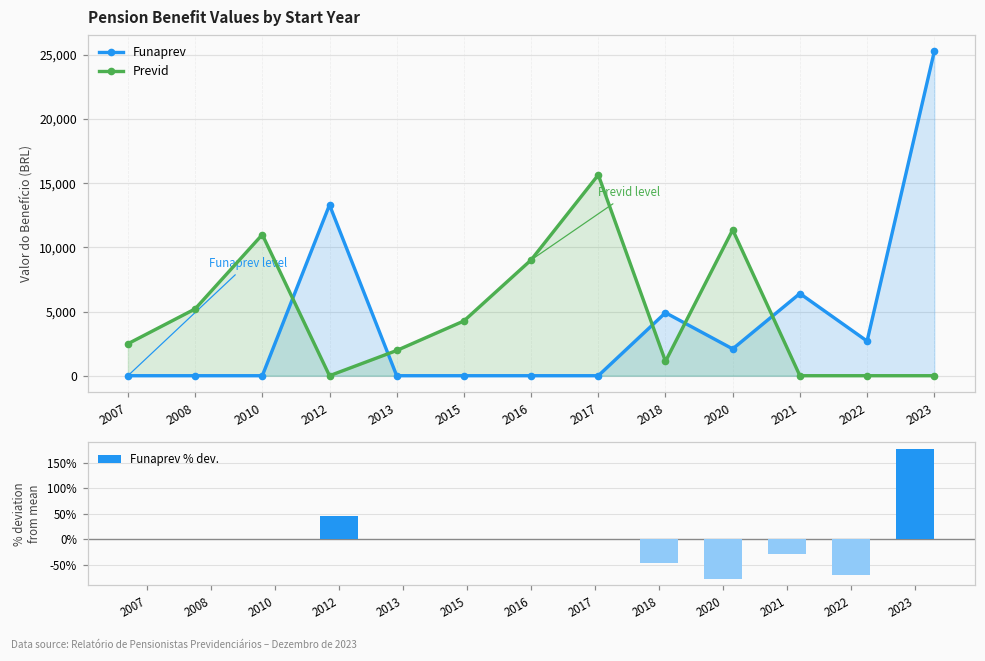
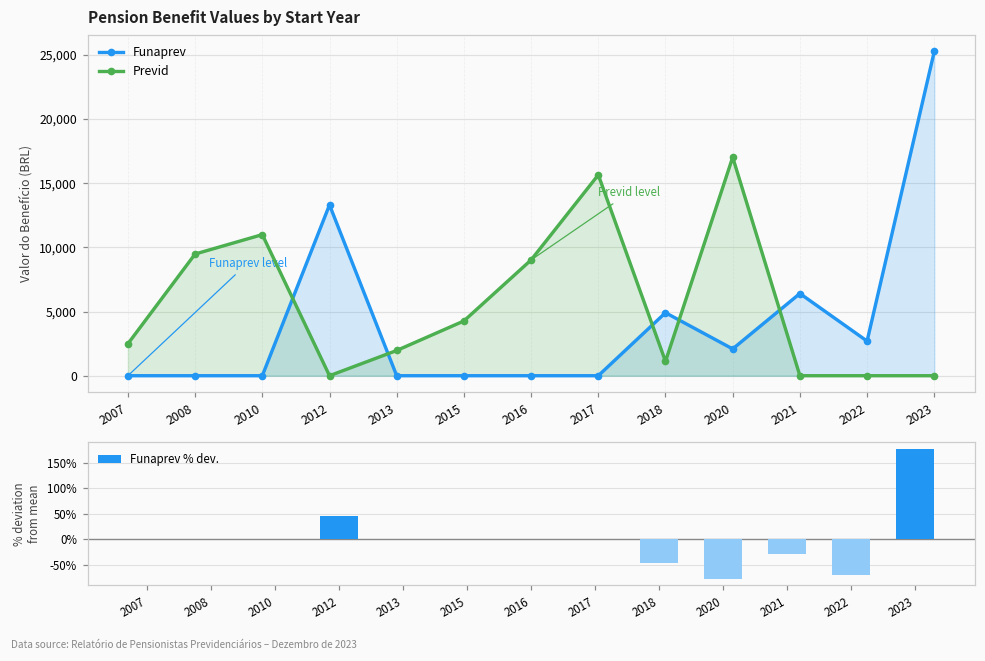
  {
    "Pension Benefit Values by Start Year": {
      "Funaprev": {
        "2007": "0",
        "2008": "0",
        "2010": "0",
        "2012": "13,300",
        "2013": "0",
        "2015": "0",
        "2016": "0",
        "2017": "0",
        "2018": "4,900",
        "2020": "2,100",
        "2021": "6,400",
        "2022": "2,700",
        "2023": "25,300"
      },
      "Previd": {
        "2007": "2,500",
-       "2008": "5,200",
+       "2008": "9,500",
        "2010": "11,000",
        "2012": "0",
        "2013": "2,000",
        "2015": "4,300",
        "2016": "9,000",
        "2017": "15,600",
        "2018": "1,100",
-       "2020": "11,400",
+       "2020": "17,000",
        "2021": "0",
        "2022": "0",
        "2023": "0"
      }
    }
  }
